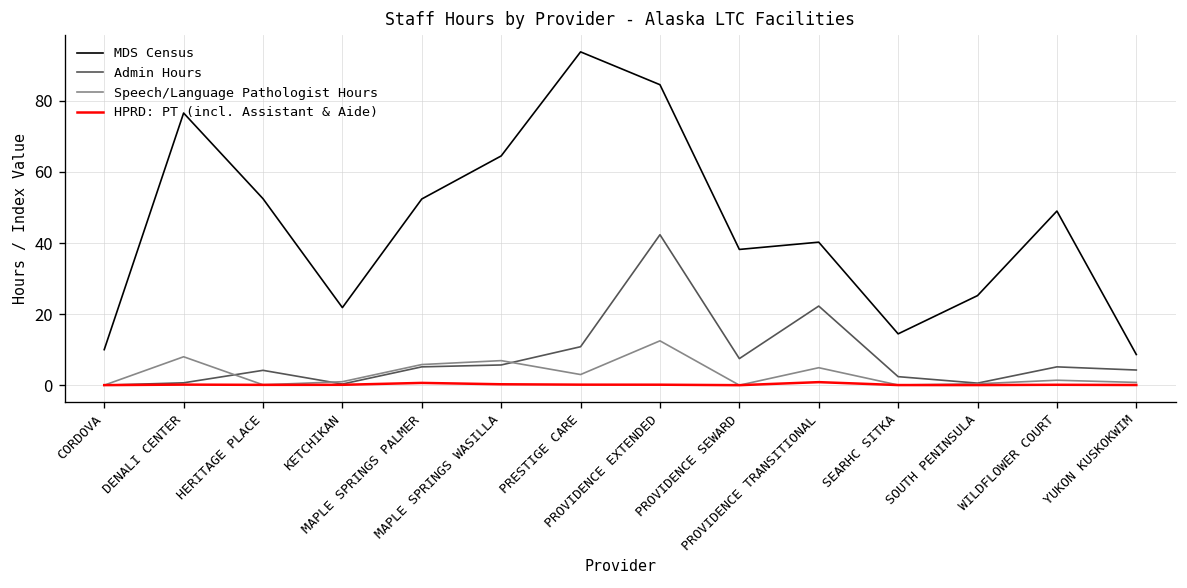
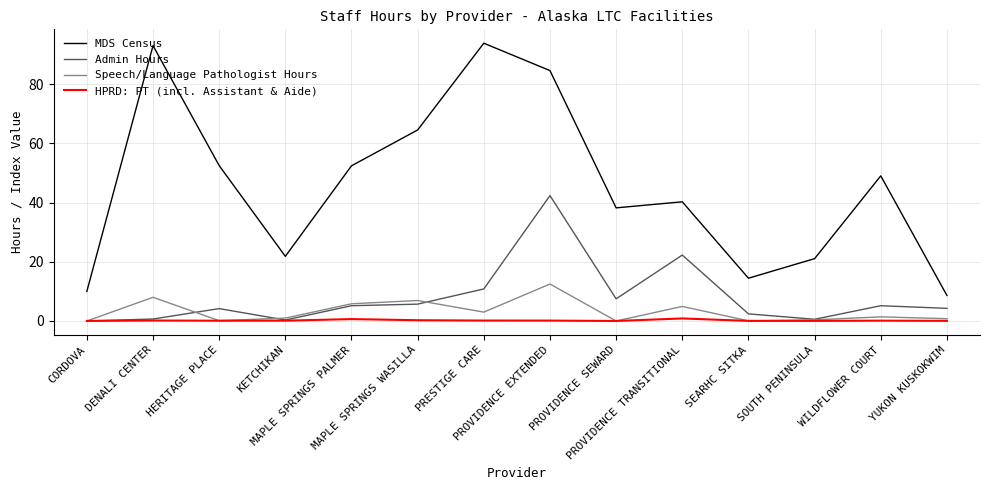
  {
    "MDS Census": {
      "CORDOVA": 10,
-     "DENALI CENTER": 77,
+     "DENALI CENTER": 93,
      "HERITAGE PLACE": 52,
      "KETCHIKAN": 22,
      "MAPLE SPRINGS PALMER": 52,
      "MAPLE SPRINGS WASILLA": 65,
      "PRESTIGE CARE": 94,
      "PROVIDENCE EXTENDED": 85,
      "PROVIDENCE SEWARD": 38,
      "PROVIDENCE TRANSITIONAL": 40,
      "SEARHC SITKA": 14,
-     "SOUTH PENINSULA": 25,
+     "SOUTH PENINSULA": 21,
      "WILDFLOWER COURT": 49,
      "YUKON KUSKOKWIM": 9
    },
    "Admin Hours": {
      "HERITAGE PLACE": 4,
      "MAPLE SPRINGS WASILLA": 6,
      "PRESTIGE CARE": 11,
      "PROVIDENCE EXTENDED": 42,
      "PROVIDENCE SEWARD": 7,
      "PROVIDENCE TRANSITIONAL": 22,
      "SEARHC SITKA": 2,
      "WILDFLOWER COURT": 5,
      "YUKON KUSKOKWIM": 4
    },
    "Speech/Language Pathologist Hours": {
      "DENALI CENTER": 8,
      "MAPLE SPRINGS WASILLA": 7,
      "PRESTIGE CARE": 3,
      "PROVIDENCE EXTENDED": 12,
      "PROVIDENCE TRANSITIONAL": 5,
      "WILDFLOWER COURT": 1
    },
    "HPRD: PT (incl. Assistant & Aide)": {
      "MAPLE SPRINGS PALMER": 1,
      "MAPLE SPRINGS WASILLA": 0,
      "PRESTIGE CARE": 0,
      "PROVIDENCE EXTENDED": 0,
      "PROVIDENCE TRANSITIONAL": 1,
      "WILDFLOWER COURT": 0
    }
  }
